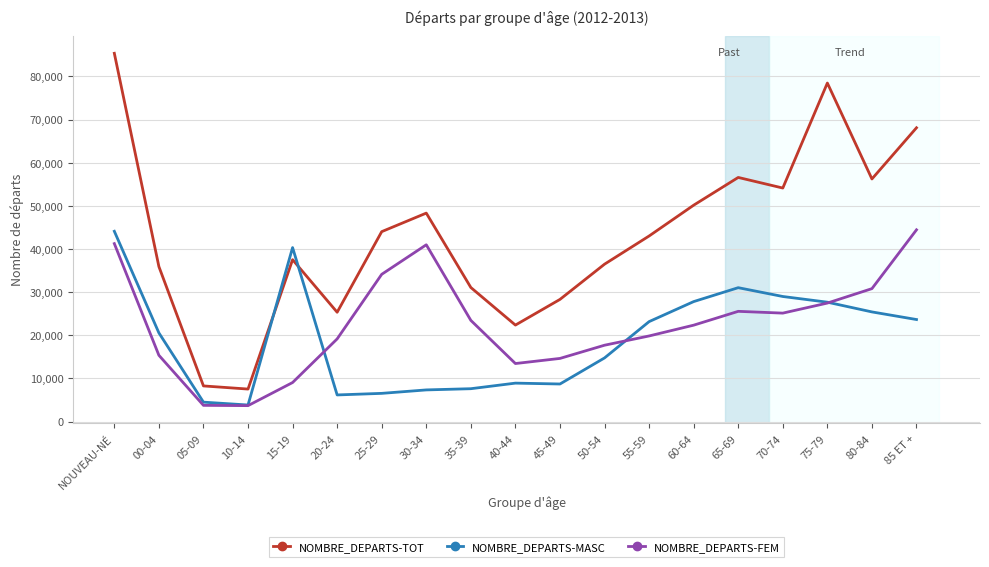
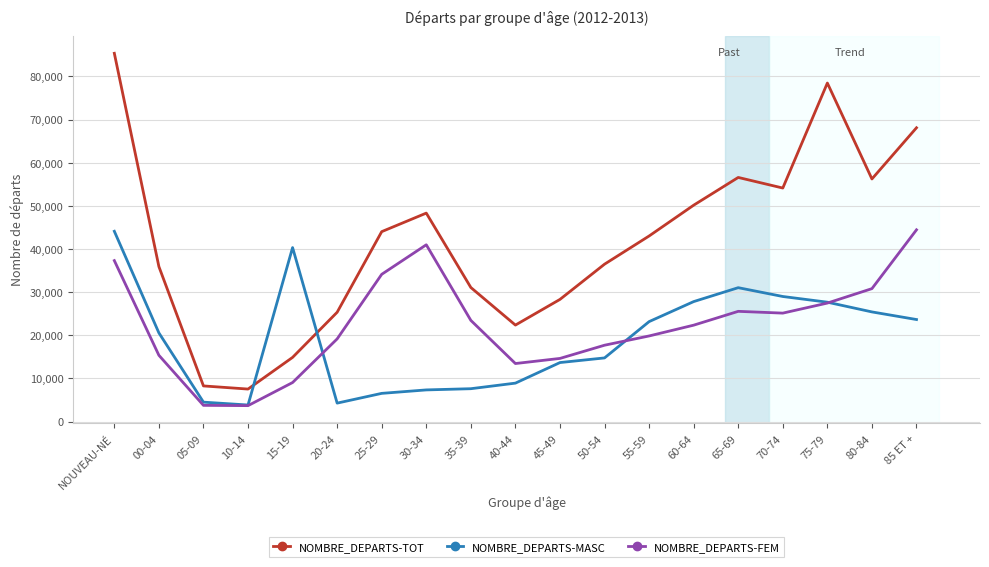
  {
    "NOMBRE_DEPARTS-TOT": {
      "NOUVEAU-NÉ": "85,000",
      "00-04": "36,000",
      "05-09": "8,000",
      "10-14": "8,000",
-     "15-19": "38,000",
+     "15-19": "15,000",
      "20-24": "25,000",
      "25-29": "44,000",
      "30-34": "48,000",
      "35-39": "31,000",
      "40-44": "22,000",
      "45-49": "28,000",
      "50-54": "36,000",
      "55-59": "43,000",
      "60-64": "50,000",
      "65-69": "57,000",
      "70-74": "54,000",
      "75-79": "78,000",
      "80-84": "56,000",
      "85 ET +": "68,000"
    },
    "NOMBRE_DEPARTS-MASC": {
      "NOUVEAU-NÉ": "44,000",
      "00-04": "21,000",
      "05-09": "5,000",
      "15-19": "40,000",
-     "20-24": "6,000",
+     "20-24": "4,000",
      "25-29": "7,000",
      "30-34": "7,000",
      "35-39": "8,000",
      "40-44": "9,000",
-     "45-49": "9,000",
+     "45-49": "14,000",
      "50-54": "15,000",
      "55-59": "23,000",
      "60-64": "28,000",
      "65-69": "31,000",
      "70-74": "29,000",
      "80-84": "25,000",
      "85 ET +": "24,000"
    },
    "NOMBRE_DEPARTS-FEM": {
-     "NOUVEAU-NÉ": "41,000",
+     "NOUVEAU-NÉ": "37,000",
      "00-04": "15,000",
      "05-09": "4,000",
      "15-19": "9,000",
      "20-24": "19,000",
      "25-29": "34,000",
      "30-34": "41,000",
      "35-39": "23,000",
      "40-44": "13,000",
      "45-49": "15,000",
      "50-54": "18,000",
      "55-59": "20,000",
      "60-64": "22,000",
      "65-69": "26,000",
      "70-74": "25,000",
      "80-84": "31,000",
      "85 ET +": "44,000"
    }
  }
